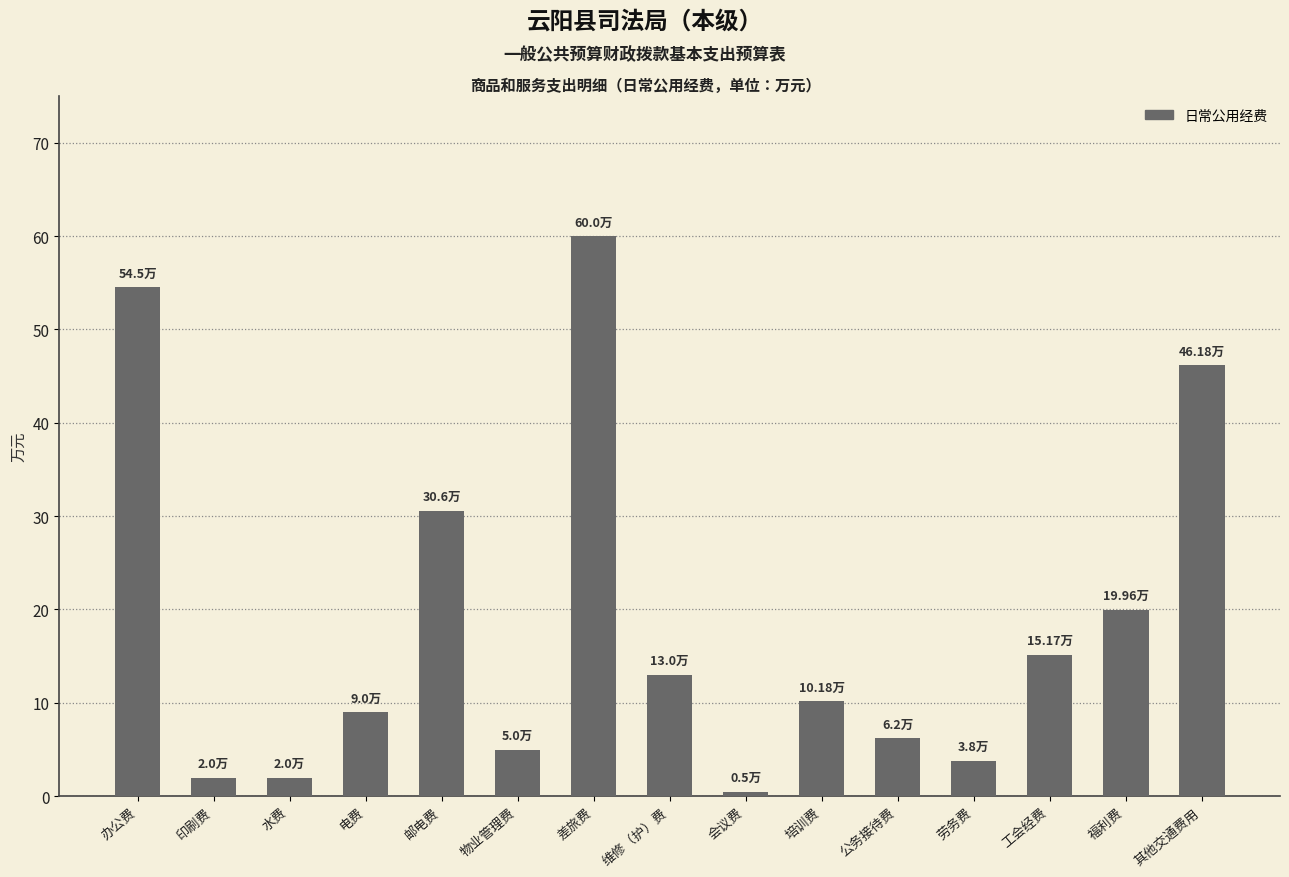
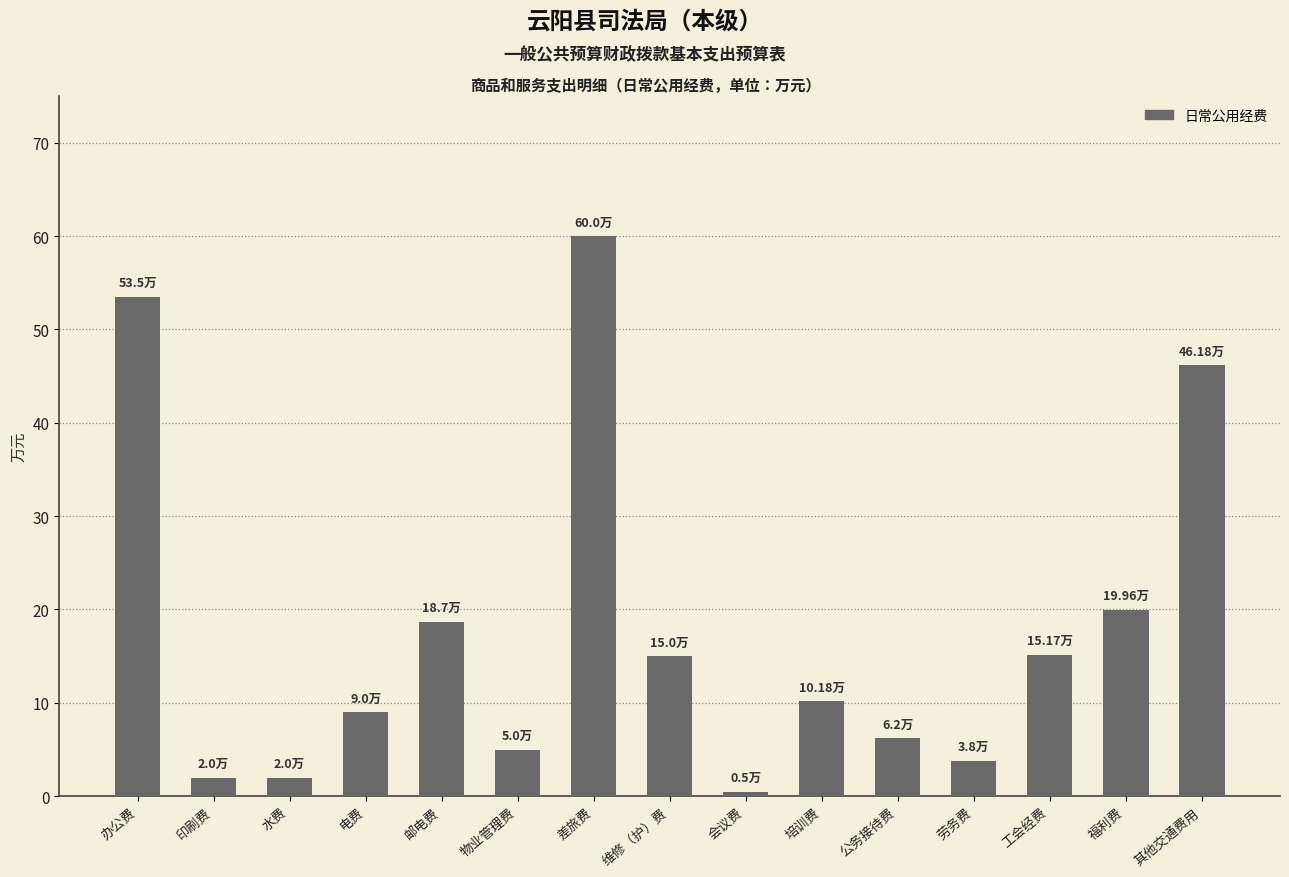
  {
-   "办公费": "54.5万",
+   "办公费": "53.5万",
    "印刷费": "2.0万",
    "水费": "2.0万",
    "电费": "9.0万",
-   "邮电费": "30.6万",
+   "邮电费": "18.7万",
    "物业管理费": "5.0万",
    "差旅费": "60.0万",
-   "维修（护）费": "13.0万",
+   "维修（护）费": "15.0万",
    "会议费": "0.5万",
    "培训费": "10.18万",
    "公务接待费": "6.2万",
    "劳务费": "3.8万",
    "工会经费": "15.17万",
    "福利费": "19.96万",
    "其他交通费用": "46.18万"
  }
